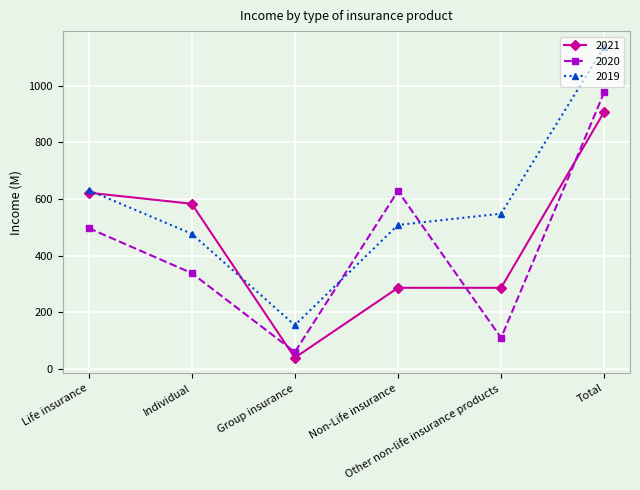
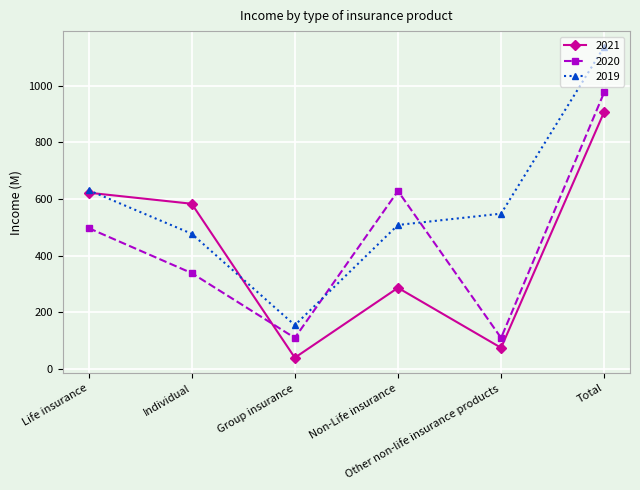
  {
    "2021": {
      "Individual": 580,
      "Group insurance": 40,
      "Non-Life insurance": 290,
-     "Other non-life insurance products": 290,
+     "Other non-life insurance products": 70,
      "Total": 910
    },
    "2020": {
      "Life insurance": 500,
      "Individual": 340,
-     "Group insurance": 60,
+     "Group insurance": 110,
      "Non-Life insurance": 630,
      "Other non-life insurance products": 110,
      "Total": 980
    },
    "2019": {
      "Individual": 480,
      "Group insurance": 150,
      "Non-Life insurance": 510,
      "Other non-life insurance products": 550
    }
  }
